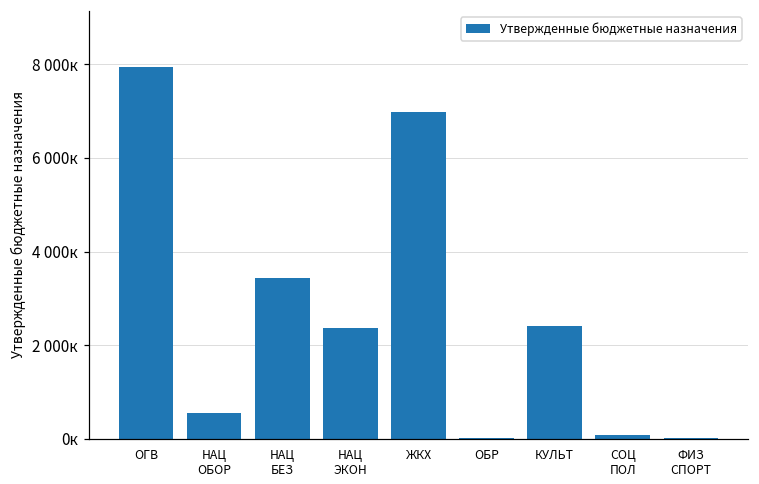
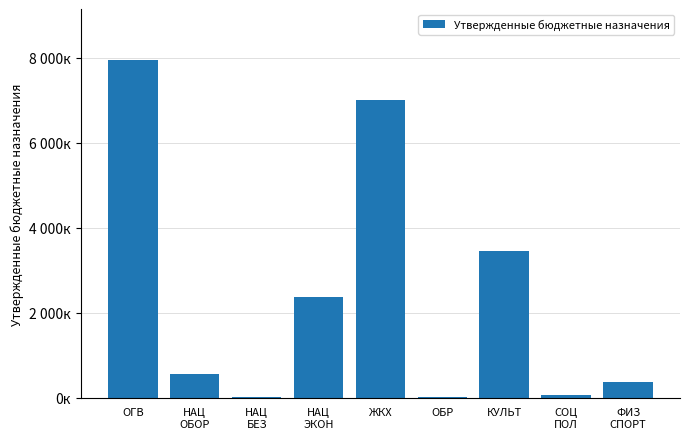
  {
    "ОГВ": "8000к",
    "НАЦ ОБОР": "600к",
-   "НАЦ БЕЗ": "3400к",
+   "НАЦ БЕЗ": "0к",
    "НАЦ ЭКОН": "2400к",
    "ЖКХ": "7000к",
-   "КУЛЬТ": "2400к",
+   "КУЛЬТ": "3500к",
    "СОЦ ПОЛ": "100к",
-   "ФИЗ СПОРТ": "0к"
+   "ФИЗ СПОРТ": "400к"
  }
